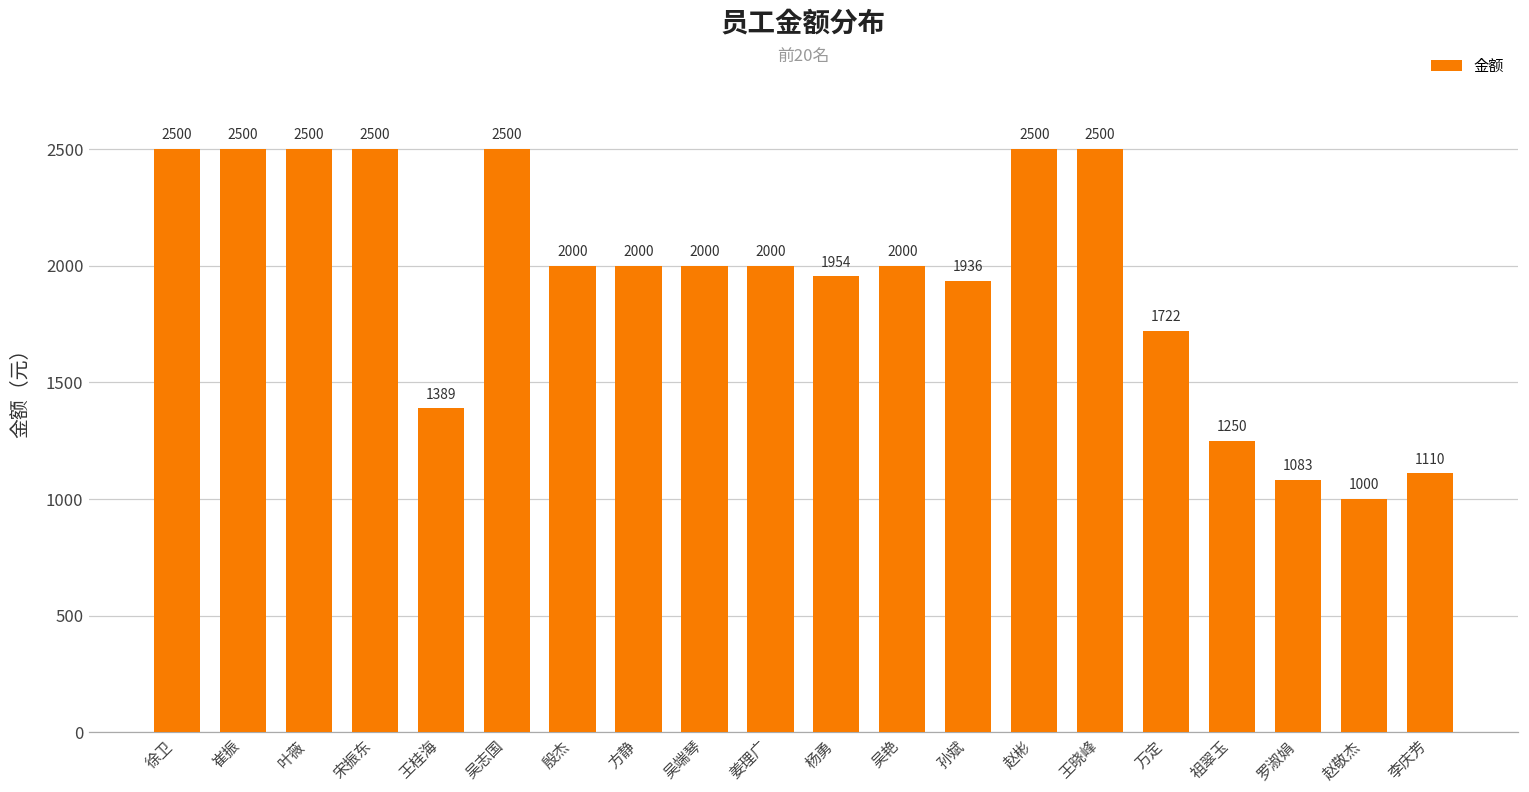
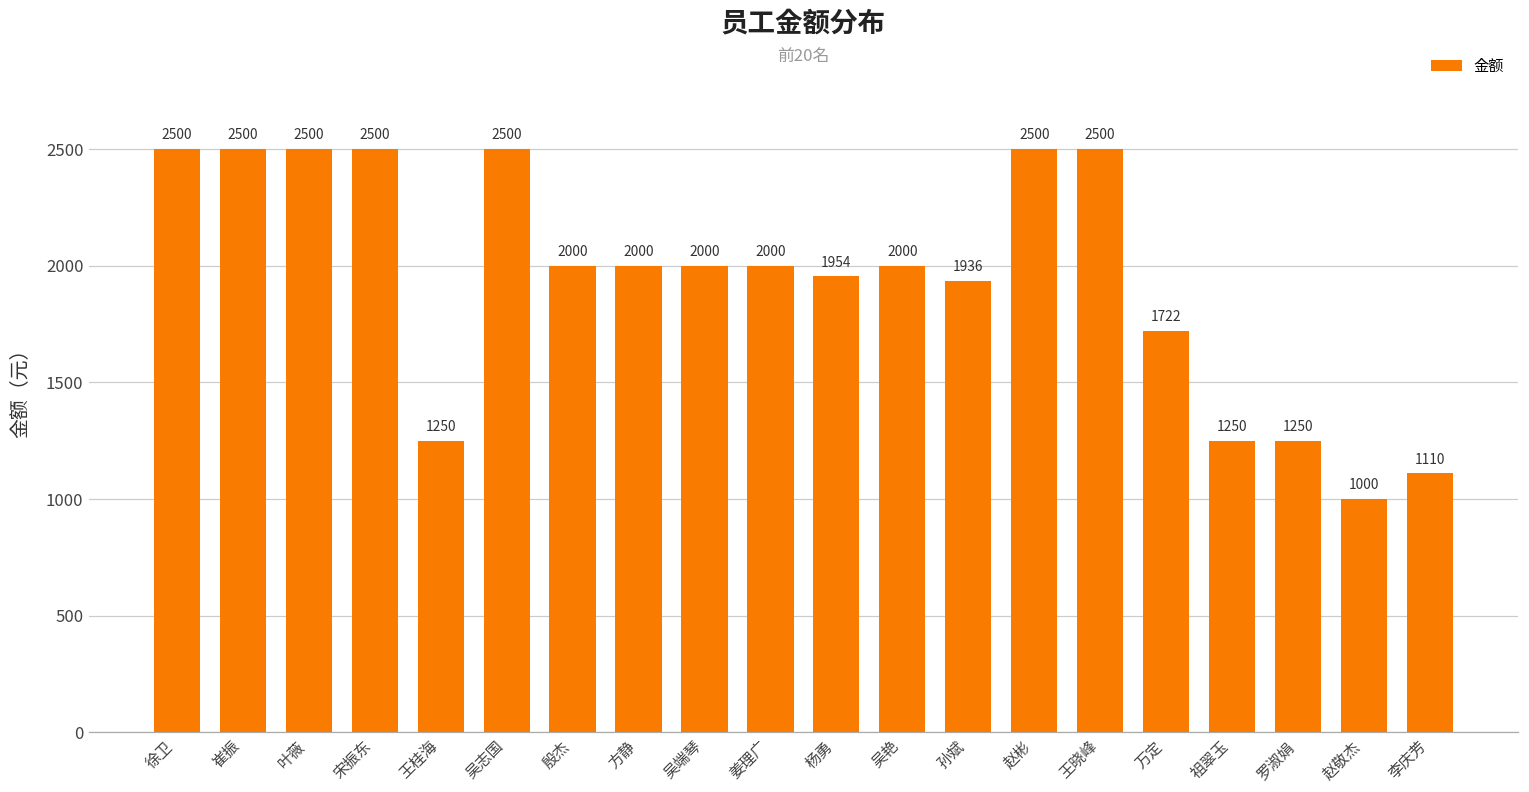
  {
    "徐卫": 2500,
    "崔振": 2500,
    "叶薇": 2500,
    "宋振东": 2500,
-   "王桂海": 1389,
+   "王桂海": 1250,
    "吴志国": 2500,
    "殷杰": 2000,
    "方静": 2000,
    "吴端琴": 2000,
    "姜理广": 2000,
    "杨勇": 1954,
    "吴艳": 2000,
    "孙斌": 1936,
    "赵彬": 2500,
    "王晓峰": 2500,
    "万定": 1722,
    "祖翠玉": 1250,
-   "罗淑娟": 1083,
+   "罗淑娟": 1250,
    "赵敬杰": 1000,
    "李庆芳": 1110
  }
